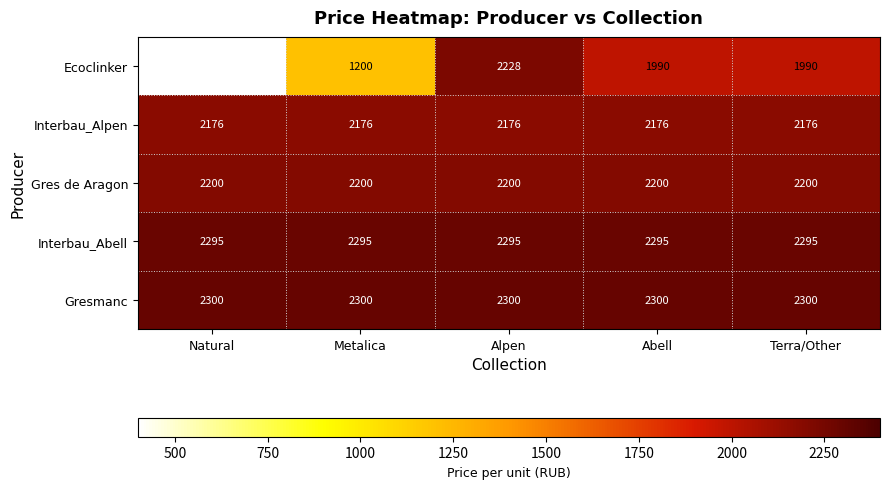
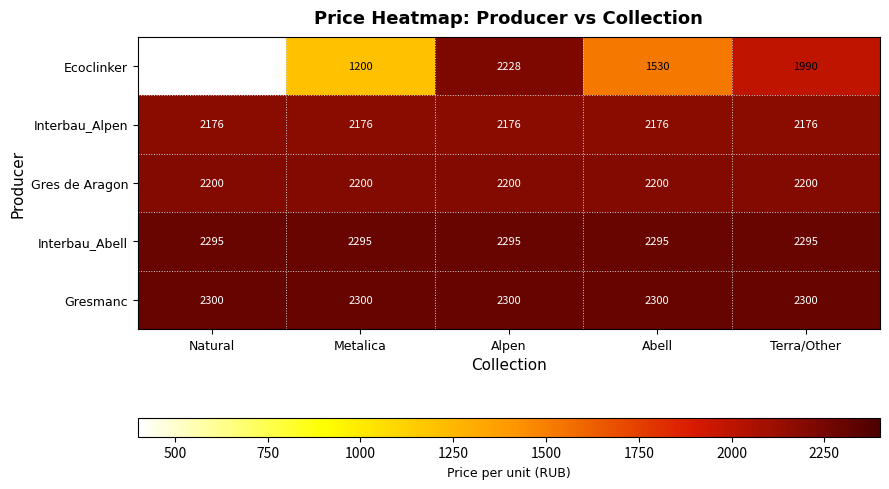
  {
    "Ecoclinker": {
      "Metalica": 1200,
      "Alpen": 2228,
-     "Abell": 1990,
+     "Abell": 1530,
      "Terra/Other": 1990
    },
    "Interbau_Alpen": {
      "Natural": 2176,
      "Metalica": 2176,
      "Alpen": 2176,
      "Abell": 2176,
      "Terra/Other": 2176
    },
    "Gres de Aragon": {
      "Natural": 2200,
      "Metalica": 2200,
      "Alpen": 2200,
      "Abell": 2200,
      "Terra/Other": 2200
    },
    "Interbau_Abell": {
      "Natural": 2295,
      "Metalica": 2295,
      "Alpen": 2295,
      "Abell": 2295,
      "Terra/Other": 2295
    },
    "Gresmanc": {
      "Natural": 2300,
      "Metalica": 2300,
      "Alpen": 2300,
      "Abell": 2300,
      "Terra/Other": 2300
    }
  }
